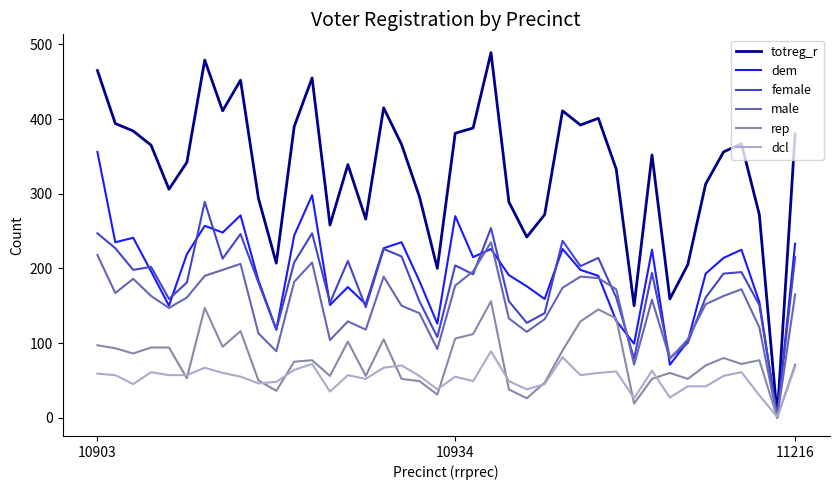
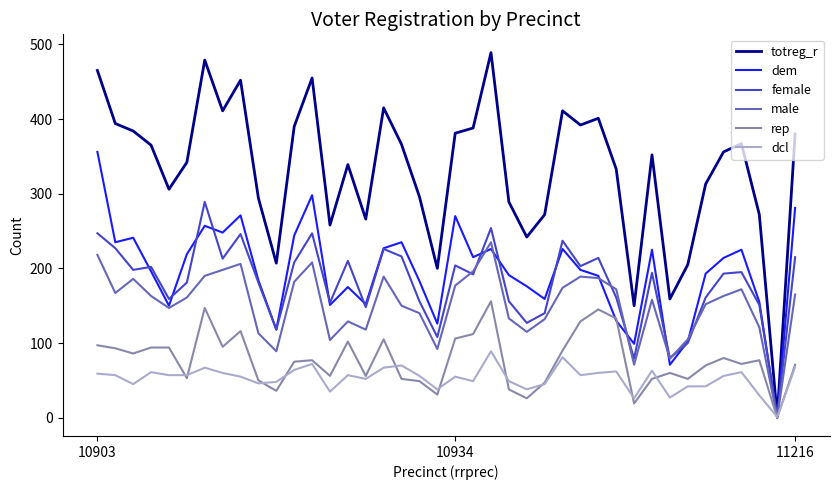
  {
    "totreg_r": {
      "10903": 470,
      "10934": 380
    },
    "dem": {
      "10903": 360,
      "10934": 270,
-     "11216": 230
+     "11216": 280
    }
  }
